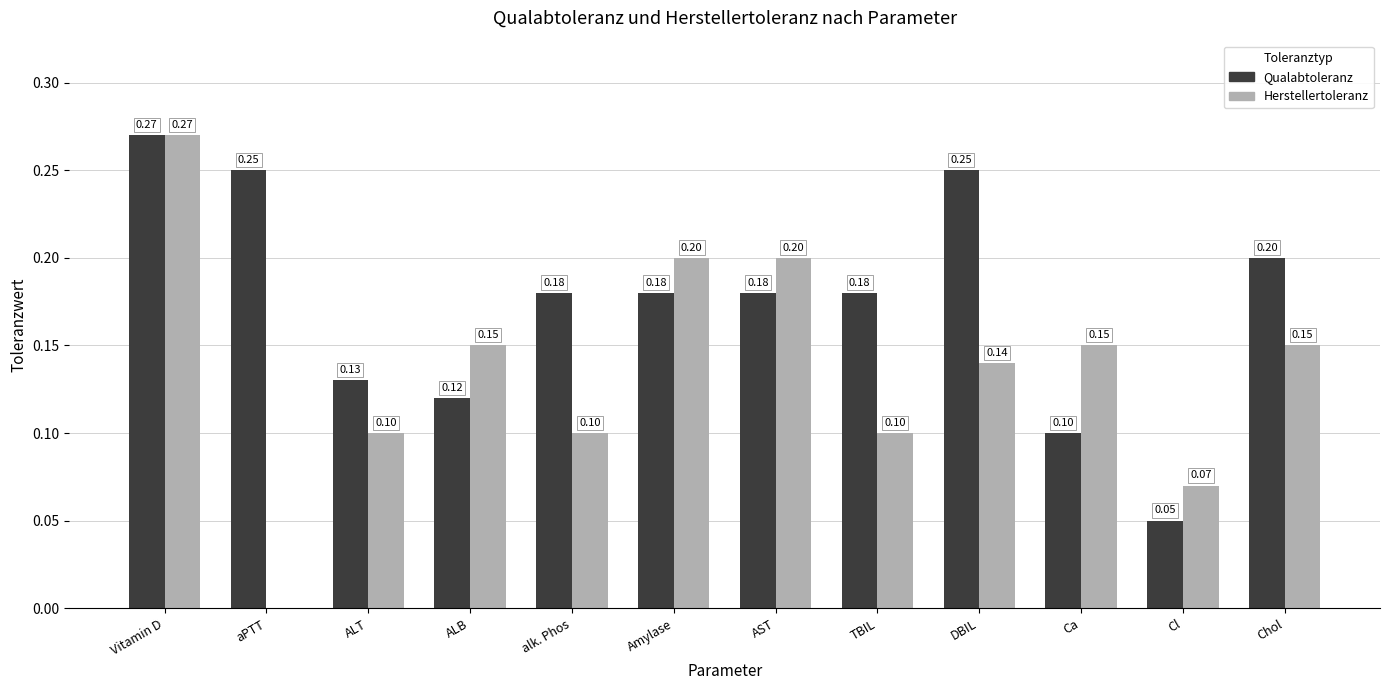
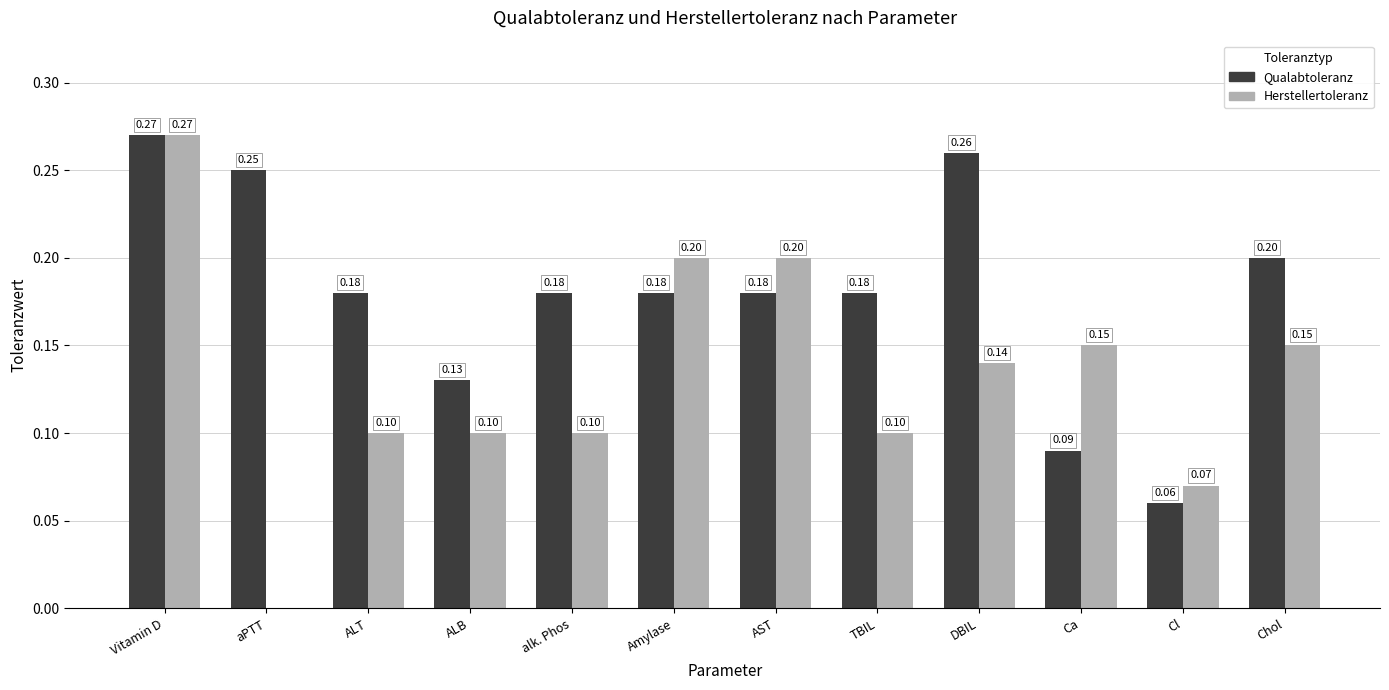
  {
    "Qualabtoleranz": {
-     "ALT": 0.13,
-     "ALB": 0.12,
-     "DBIL": 0.25,
-     "Ca": 0.10,
-     "Cl": 0.05
+     "ALT": 0.18,
+     "ALB": 0.13,
+     "DBIL": 0.26,
+     "Ca": 0.09,
+     "Cl": 0.06
    },
    "Herstellertoleranz": {
-     "ALB": 0.15
+     "ALB": 0.10
    }
  }
